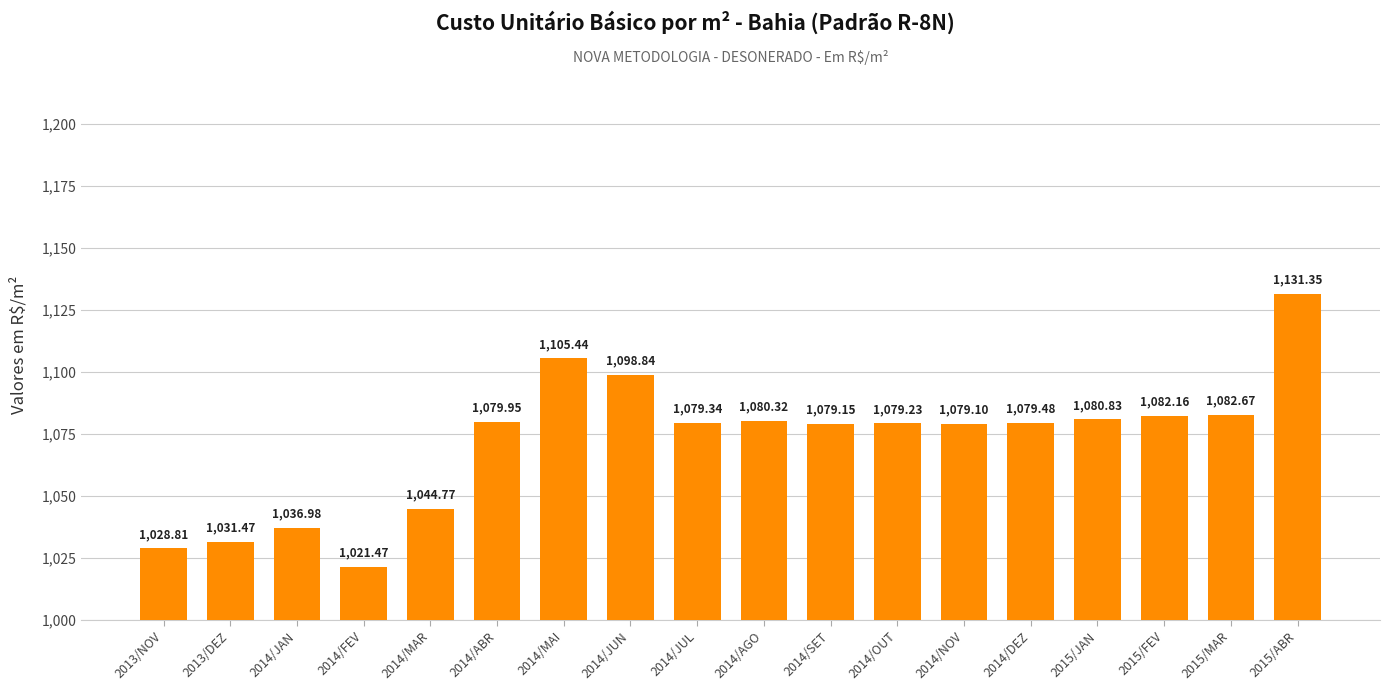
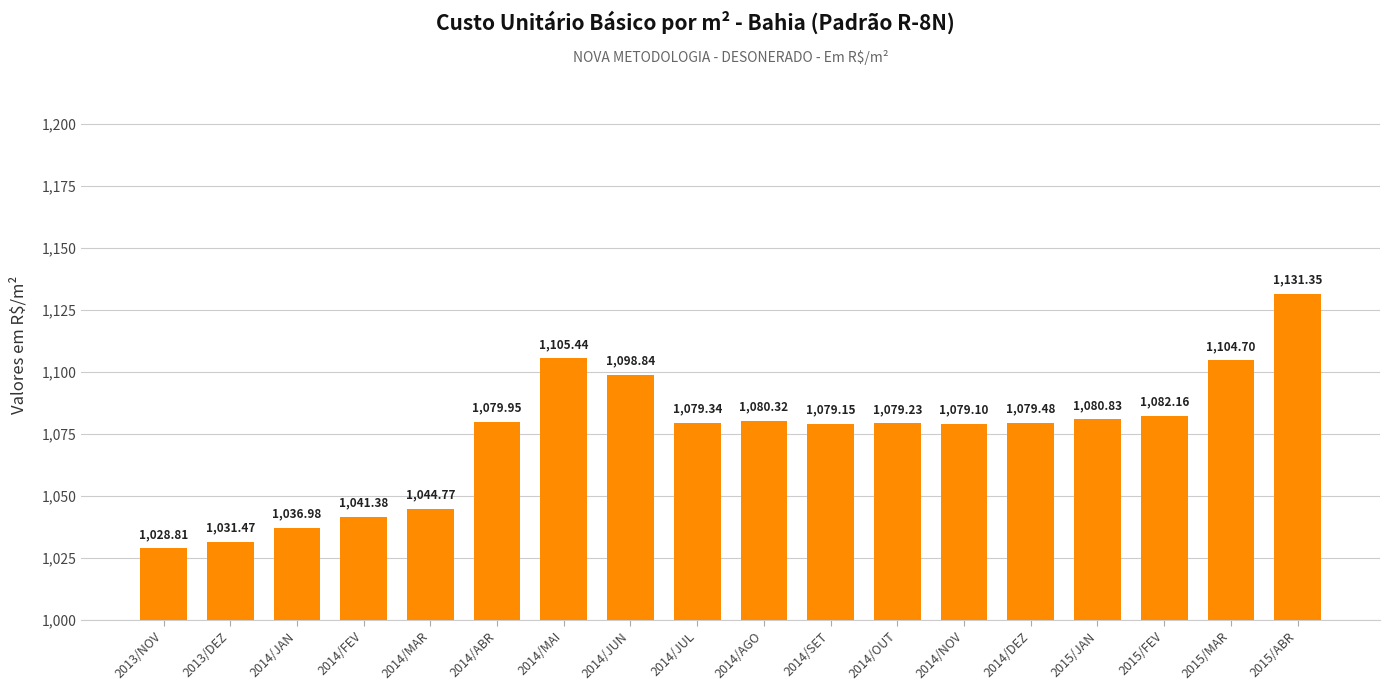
  {
    "2013/NOV": "1,028.81",
    "2013/DEZ": "1,031.47",
    "2014/JAN": "1,036.98",
-   "2014/FEV": "1,021.47",
+   "2014/FEV": "1,041.38",
    "2014/MAR": "1,044.77",
    "2014/ABR": "1,079.95",
    "2014/MAI": "1,105.44",
    "2014/JUN": "1,098.84",
    "2014/JUL": "1,079.34",
    "2014/AGO": "1,080.32",
    "2014/SET": "1,079.15",
    "2014/OUT": "1,079.23",
    "2014/NOV": "1,079.10",
    "2014/DEZ": "1,079.48",
    "2015/JAN": "1,080.83",
    "2015/FEV": "1,082.16",
-   "2015/MAR": "1,082.67",
+   "2015/MAR": "1,104.70",
    "2015/ABR": "1,131.35"
  }
